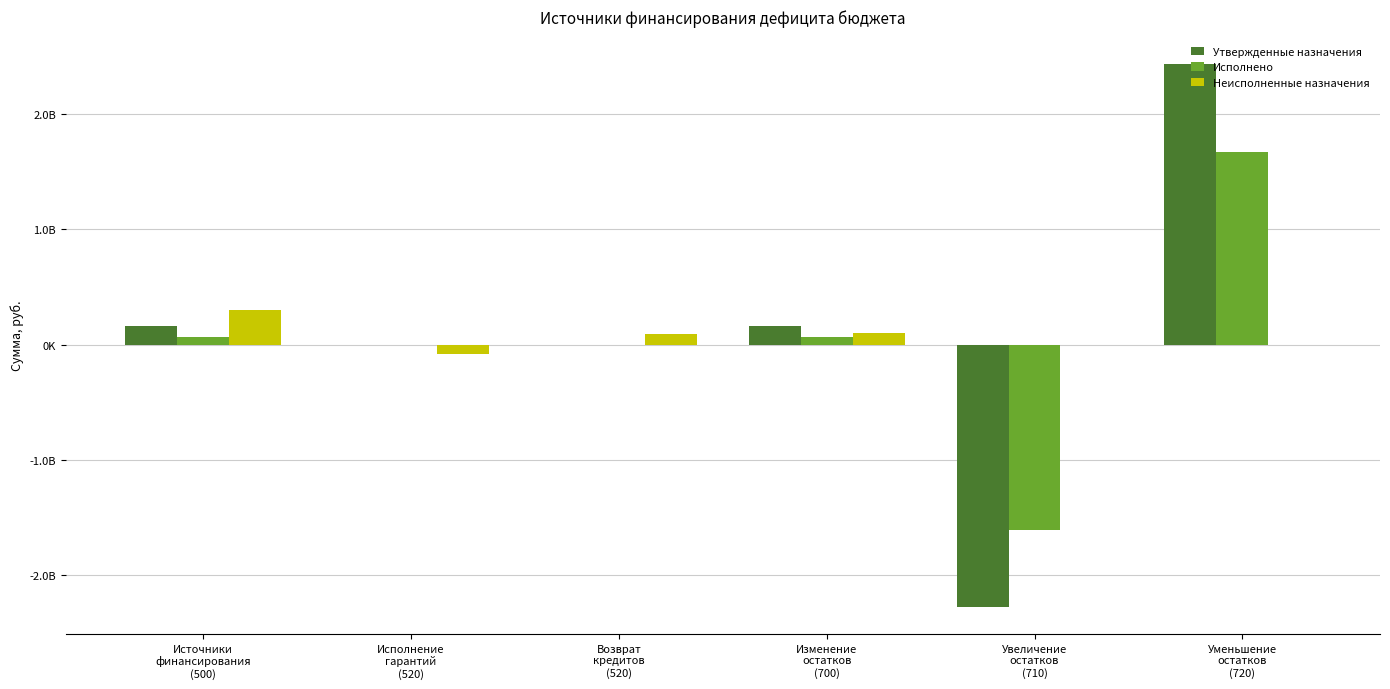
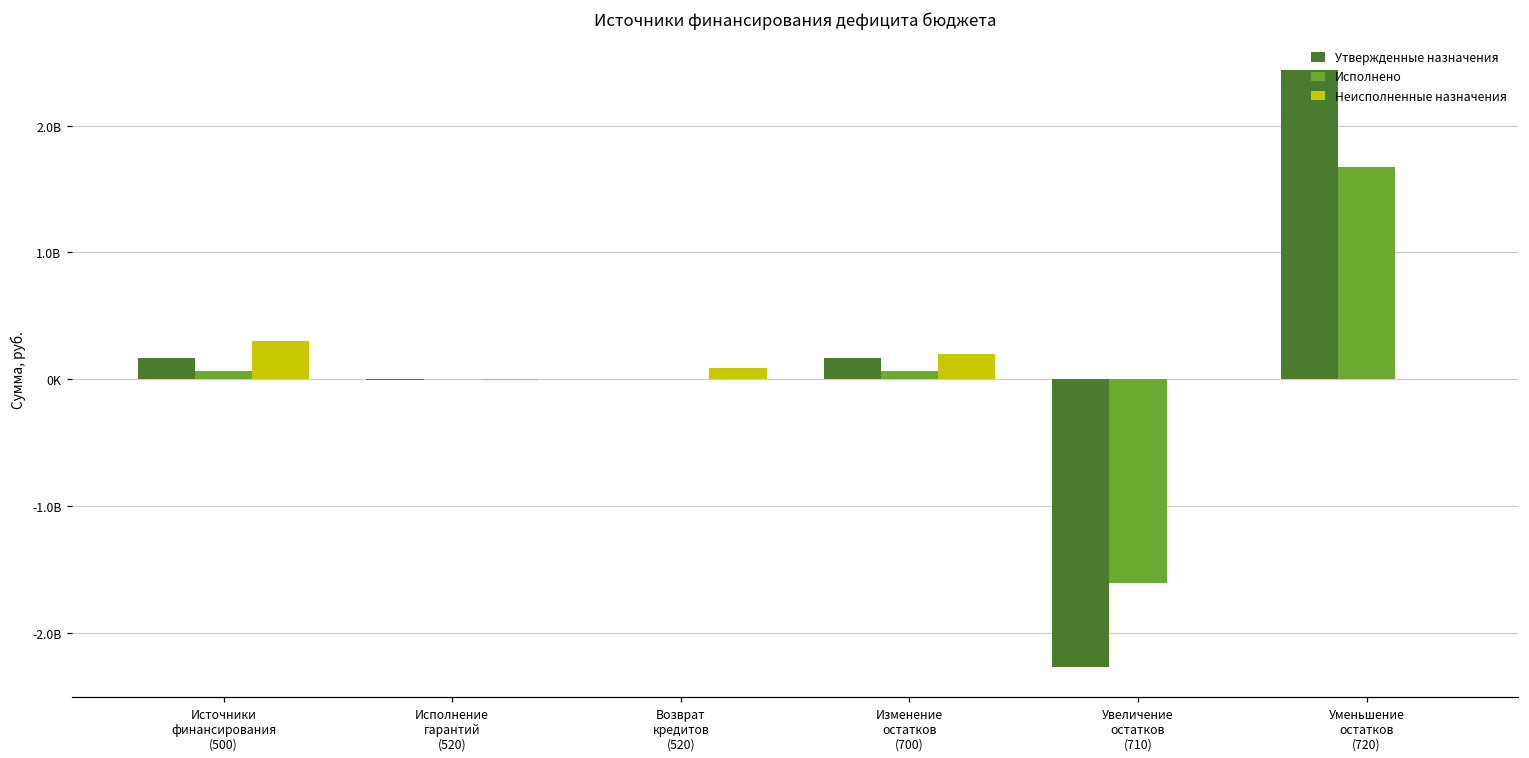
  {
    "Неисполненные назначения": {
      "Источники финансирования (500)": 300000000,
-     "Исполнение гарантий (520)": -80000000,
+     "Исполнение гарантий (520)": 0,
      "Возврат кредитов (520)": 90000000,
-     "Изменение остатков (700)": 100000000,
+     "Изменение остатков (700)": 200000000,
      "Увеличение остатков (710)": 0,
      "Уменьшение остатков (720)": 0
    }
  }
